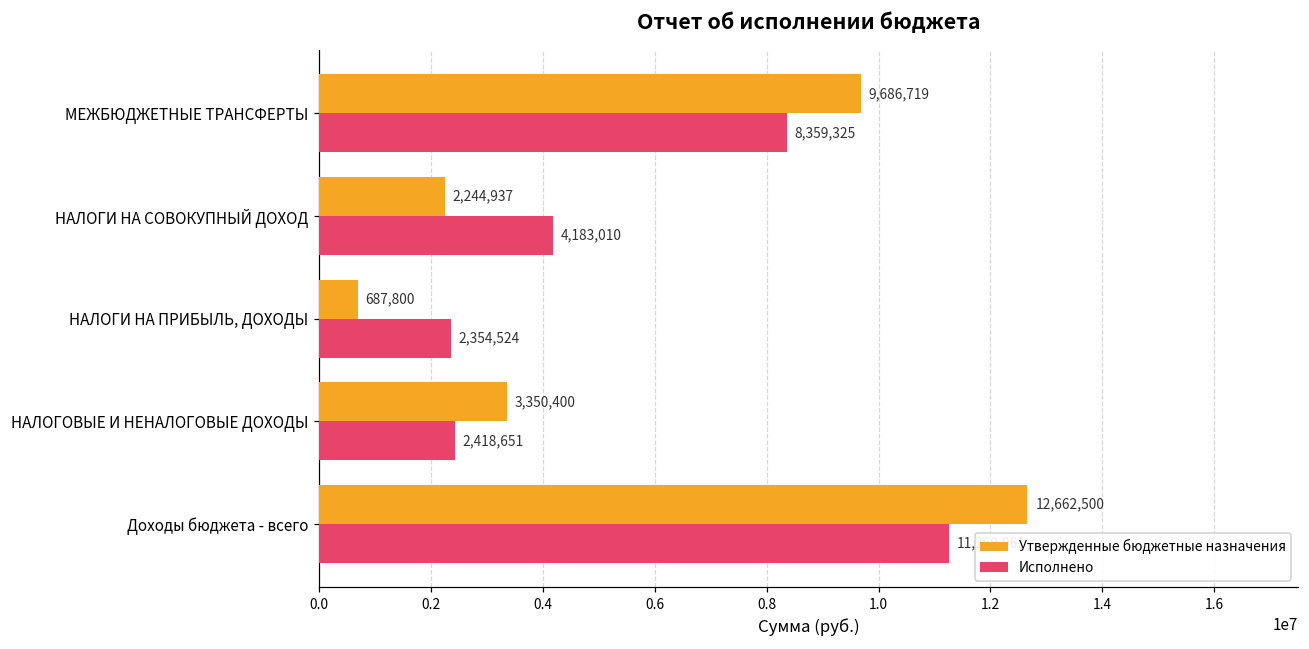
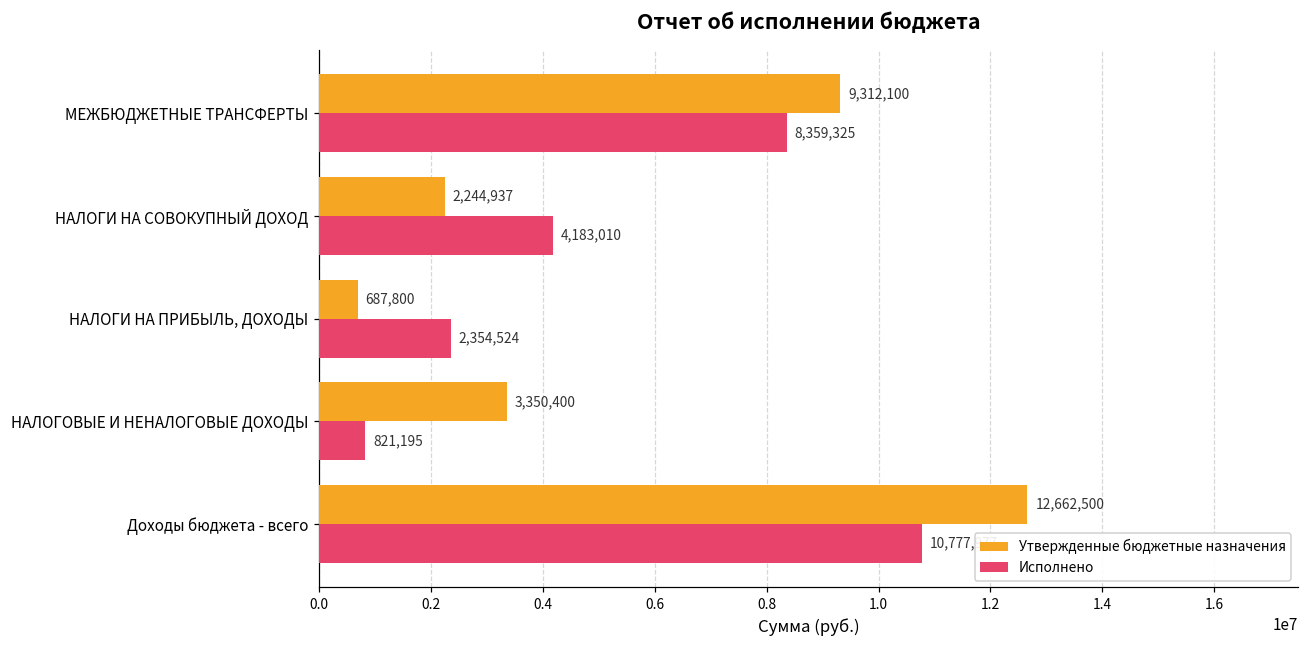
  {
    "Утвержденные бюджетные назначения": {
-     "МЕЖБЮДЖЕТНЫЕ ТРАНСФЕРТЫ": "9,686,719",
+     "МЕЖБЮДЖЕТНЫЕ ТРАНСФЕРТЫ": "9,312,100",
      "НАЛОГИ НА СОВОКУПНЫЙ ДОХОД": "2,244,937",
      "НАЛОГИ НА ПРИБЫЛЬ, ДОХОДЫ": "687,800",
      "НАЛОГОВЫЕ И НЕНАЛОГОВЫЕ ДОХОДЫ": "3,350,400",
      "Доходы бюджета - всего": "12,662,500"
    },
    "Исполнено": {
      "МЕЖБЮДЖЕТНЫЕ ТРАНСФЕРТЫ": "8,359,325",
      "НАЛОГИ НА СОВОКУПНЫЙ ДОХОД": "4,183,010",
      "НАЛОГИ НА ПРИБЫЛЬ, ДОХОДЫ": "2,354,524",
-     "НАЛОГОВЫЕ И НЕНАЛОГОВЫЕ ДОХОДЫ": "2,418,651",
-     "Доходы бюджета - всего": "11300000"
+     "НАЛОГОВЫЕ И НЕНАЛОГОВЫЕ ДОХОДЫ": "821,195",
+     "Доходы бюджета - всего": "10800000"
    }
  }
